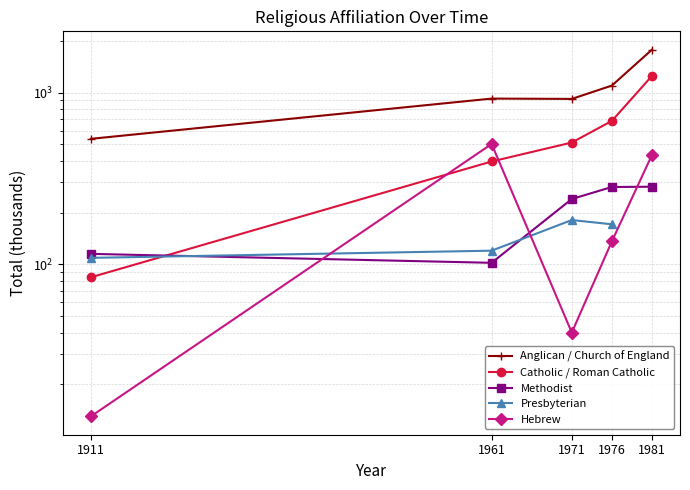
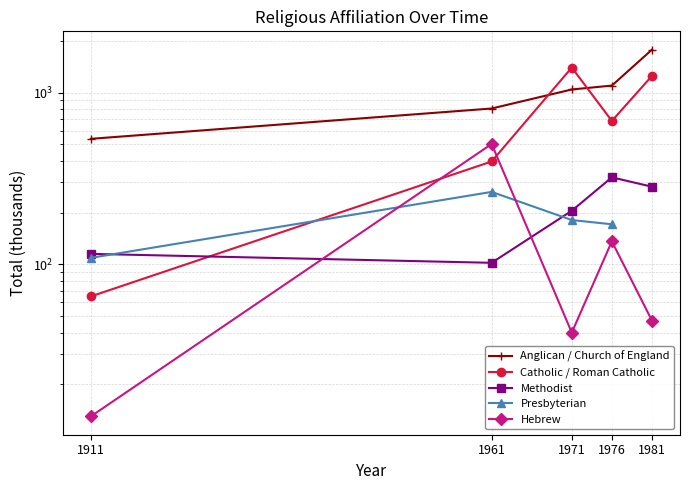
  {
    "Anglican / Church of England": {
      "1911": 540,
-     "1961": 900,
-     "1971": 900,
+     "1961": 800,
+     "1971": 1000,
      "1976": 1100,
      "1981": 1800
    },
    "Catholic / Roman Catholic": {
-     "1911": 80,
+     "1911": 65,
      "1961": 400,
-     "1971": 510,
+     "1971": 1400,
      "1976": 680,
      "1981": 1300
    },
    "Methodist": {
      "1911": 120,
      "1961": 100,
-     "1971": 240,
-     "1976": 280,
+     "1971": 210,
+     "1976": 320,
      "1981": 280
    },
    "Presbyterian": {
      "1911": 110,
-     "1961": 120,
+     "1961": 260,
      "1971": 180,
      "1976": 170
    },
    "Hebrew": {
      "1911": 13,
      "1961": 500,
      "1971": 40,
      "1976": 140,
-     "1981": 430
+     "1981": 47
    }
  }
